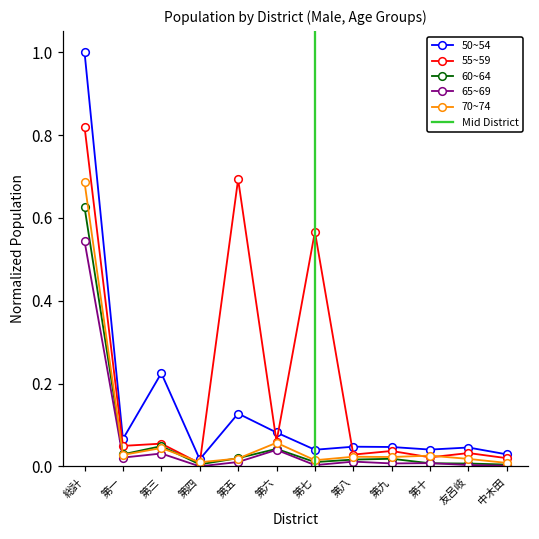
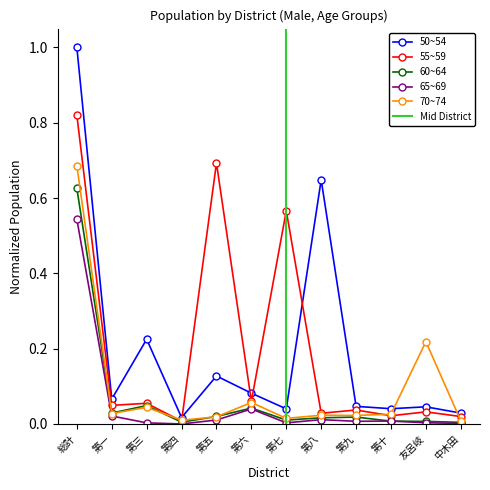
  {
    "50~54": {
      "総計": 1.00,
      "第一": 0.07,
      "第三": 0.23,
      "第四": 0.02,
      "第五": 0.13,
      "第六": 0.08,
      "第七": 0.04,
-     "第八": 0.05,
+     "第八": 0.65,
      "第九": 0.05,
      "第十": 0.04,
      "友呂岐": 0.05,
      "中木田": 0.03
    },
    "55~59": {
      "総計": 0.82,
      "第一": 0.05,
      "第五": 0.69,
      "第七": 0.57,
      "第九": 0.04,
      "友呂岐": 0.03,
      "中木田": 0.02
    },
    "60~64": {
      "総計": 0.63
    },
    "65~69": {
      "総計": 0.54,
-     "第三": 0.03,
+     "第三": 0.00,
      "第五": 0.01,
      "第七": 0.00,
      "第九": 0.01
    },
    "70~74": {
      "総計": 0.69,
-     "友呂岐": 0.02
+     "友呂岐": 0.22
    }
  }
